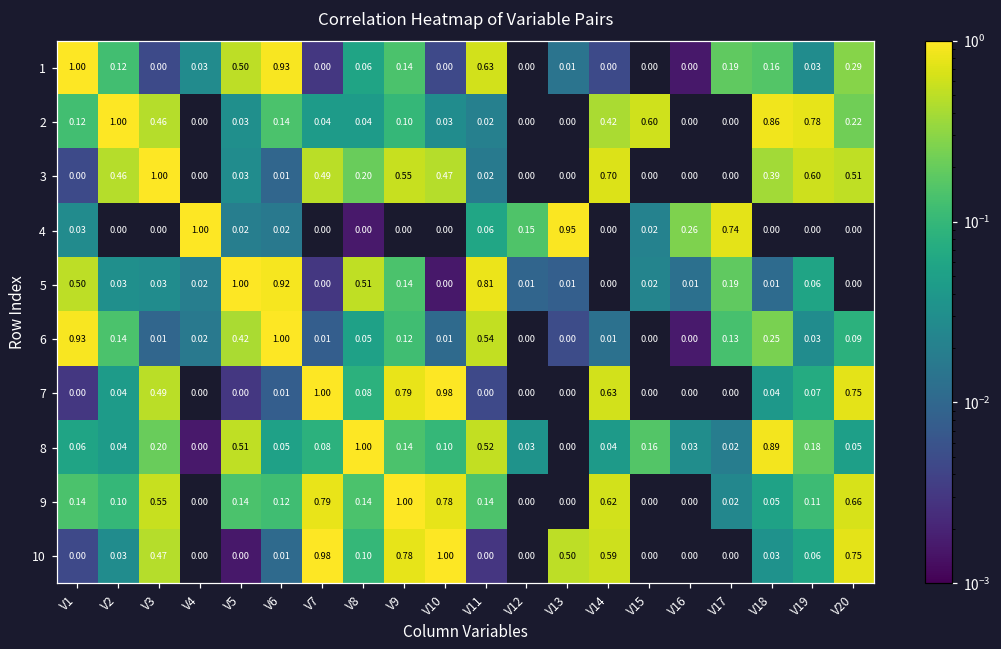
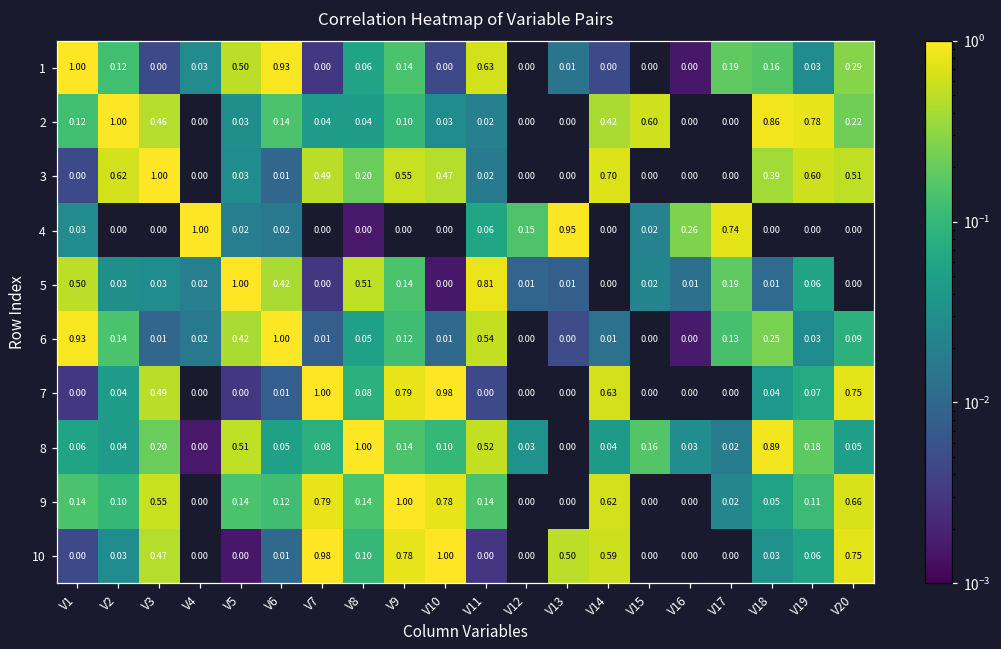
  {
    "1": {
      "V1": 1.00,
      "V2": 0.12,
      "V3": 0.00,
      "V4": 0.03,
      "V5": 0.50,
      "V6": 0.93,
      "V7": 0.00,
      "V8": 0.06,
      "V9": 0.14,
      "V10": 0.00,
      "V11": 0.63,
      "V12": 0.00,
      "V13": 0.01,
      "V14": 0.00,
      "V15": 0.00,
      "V16": 0.00,
      "V17": 0.19,
      "V18": 0.16,
      "V19": 0.03,
      "V20": 0.29
    },
    "2": {
      "V1": 0.12,
      "V2": 1.00,
      "V3": 0.46,
      "V4": 0.00,
      "V5": 0.03,
      "V6": 0.14,
      "V7": 0.04,
      "V8": 0.04,
      "V9": 0.10,
      "V10": 0.03,
      "V11": 0.02,
      "V12": 0.00,
      "V13": 0.00,
      "V14": 0.42,
      "V15": 0.60,
      "V16": 0.00,
      "V17": 0.00,
      "V18": 0.86,
      "V19": 0.78,
      "V20": 0.22
    },
    "3": {
      "V1": 0.00,
-     "V2": 0.46,
+     "V2": 0.62,
      "V3": 1.00,
      "V4": 0.00,
      "V5": 0.03,
      "V6": 0.01,
      "V7": 0.49,
      "V8": 0.20,
      "V9": 0.55,
      "V10": 0.47,
      "V11": 0.02,
      "V12": 0.00,
      "V13": 0.00,
      "V14": 0.70,
      "V15": 0.00,
      "V16": 0.00,
      "V17": 0.00,
      "V18": 0.39,
      "V19": 0.60,
      "V20": 0.51
    },
    "4": {
      "V1": 0.03,
      "V2": 0.00,
      "V3": 0.00,
      "V4": 1.00,
      "V5": 0.02,
      "V6": 0.02,
      "V7": 0.00,
      "V8": 0.00,
      "V9": 0.00,
      "V10": 0.00,
      "V11": 0.06,
      "V12": 0.15,
      "V13": 0.95,
      "V14": 0.00,
      "V15": 0.02,
      "V16": 0.26,
      "V17": 0.74,
      "V18": 0.00,
      "V19": 0.00,
      "V20": 0.00
    },
    "5": {
      "V1": 0.50,
      "V2": 0.03,
      "V3": 0.03,
      "V4": 0.02,
      "V5": 1.00,
-     "V6": 0.92,
+     "V6": 0.42,
      "V7": 0.00,
      "V8": 0.51,
      "V9": 0.14,
      "V10": 0.00,
      "V11": 0.81,
      "V12": 0.01,
      "V13": 0.01,
      "V14": 0.00,
      "V15": 0.02,
      "V16": 0.01,
      "V17": 0.19,
      "V18": 0.01,
      "V19": 0.06,
      "V20": 0.00
    },
    "6": {
      "V1": 0.93,
      "V2": 0.14,
      "V3": 0.01,
      "V4": 0.02,
      "V5": 0.42,
      "V6": 1.00,
      "V7": 0.01,
      "V8": 0.05,
      "V9": 0.12,
      "V10": 0.01,
      "V11": 0.54,
      "V12": 0.00,
      "V13": 0.00,
      "V14": 0.01,
      "V15": 0.00,
      "V16": 0.00,
      "V17": 0.13,
      "V18": 0.25,
      "V19": 0.03,
      "V20": 0.09
    },
    "7": {
      "V1": 0.00,
      "V2": 0.04,
      "V3": 0.49,
      "V4": 0.00,
      "V5": 0.00,
      "V6": 0.01,
      "V7": 1.00,
      "V8": 0.08,
      "V9": 0.79,
      "V10": 0.98,
      "V11": 0.00,
      "V12": 0.00,
      "V13": 0.00,
      "V14": 0.63,
      "V15": 0.00,
      "V16": 0.00,
      "V17": 0.00,
      "V18": 0.04,
      "V19": 0.07,
      "V20": 0.75
    },
    "8": {
      "V1": 0.06,
      "V2": 0.04,
      "V3": 0.20,
      "V4": 0.00,
      "V5": 0.51,
      "V6": 0.05,
      "V7": 0.08,
      "V8": 1.00,
      "V9": 0.14,
      "V10": 0.10,
      "V11": 0.52,
      "V12": 0.03,
      "V13": 0.00,
      "V14": 0.04,
      "V15": 0.16,
      "V16": 0.03,
      "V17": 0.02,
      "V18": 0.89,
      "V19": 0.18,
      "V20": 0.05
    },
    "9": {
      "V1": 0.14,
      "V2": 0.10,
      "V3": 0.55,
      "V4": 0.00,
      "V5": 0.14,
      "V6": 0.12,
      "V7": 0.79,
      "V8": 0.14,
      "V9": 1.00,
      "V10": 0.78,
      "V11": 0.14,
      "V12": 0.00,
      "V13": 0.00,
      "V14": 0.62,
      "V15": 0.00,
      "V16": 0.00,
      "V17": 0.02,
      "V18": 0.05,
      "V19": 0.11,
      "V20": 0.66
    },
    "10": {
      "V1": 0.00,
      "V2": 0.03,
      "V3": 0.47,
      "V4": 0.00,
      "V5": 0.00,
      "V6": 0.01,
      "V7": 0.98,
      "V8": 0.10,
      "V9": 0.78,
      "V10": 1.00,
      "V11": 0.00,
      "V12": 0.00,
      "V13": 0.50,
      "V14": 0.59,
      "V15": 0.00,
      "V16": 0.00,
      "V17": 0.00,
      "V18": 0.03,
      "V19": 0.06,
      "V20": 0.75
    }
  }
